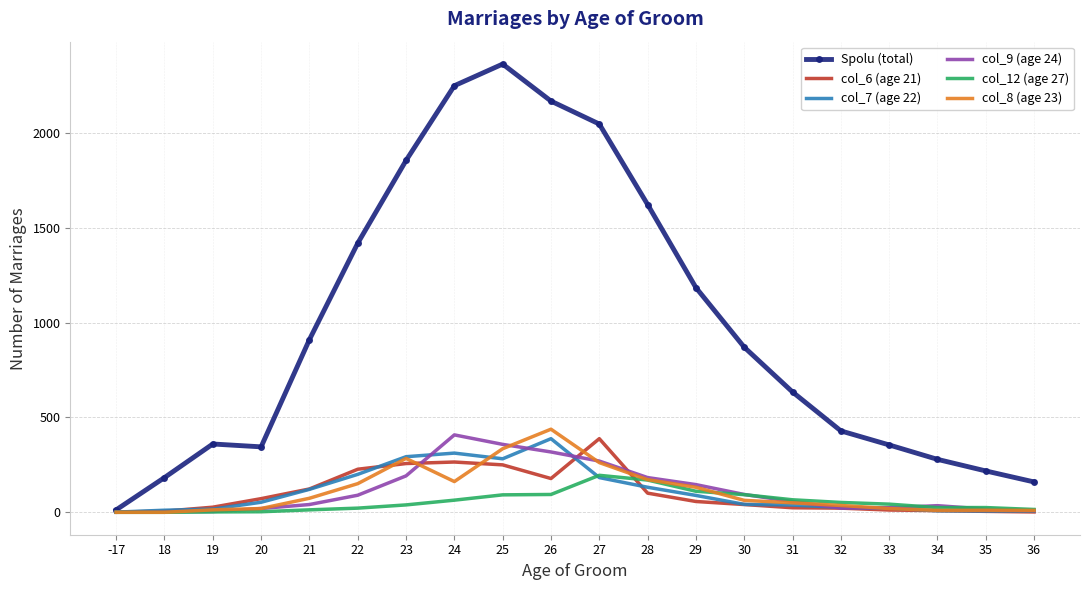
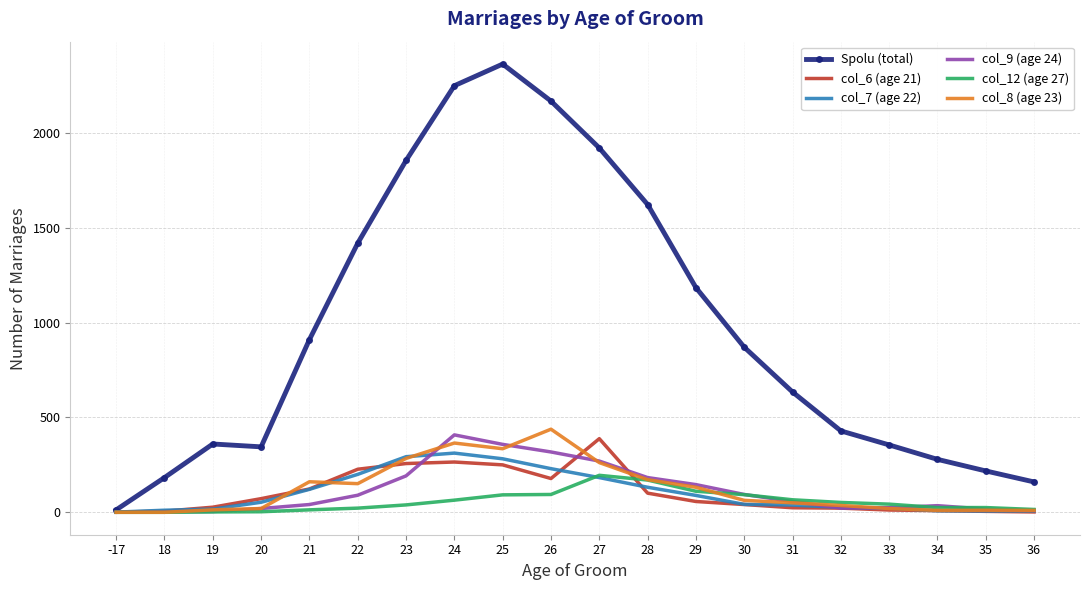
  {
    "Spolu (total)": {
      "18": 180,
      "19": 360,
      "20": 350,
      "21": 910,
      "22": 1420,
      "23": 1850,
      "24": 2250,
      "25": 2360,
      "26": 2170,
-     "27": 2050,
+     "27": 1920,
      "28": 1620,
      "29": 1180,
      "30": 870,
      "31": 630,
      "32": 430,
      "33": 360,
      "34": 280,
      "35": 220,
      "36": 160
    },
    "col_6 (age 21)": {
      "20": 70,
      "22": 230,
      "23": 260,
      "24": 270,
      "25": 250,
      "26": 180,
      "27": 390,
      "28": 100,
      "29": 60,
      "31": 20
    },
    "col_7 (age 22)": {
      "20": 50,
      "22": 200,
      "24": 310,
      "25": 280,
-     "26": 390,
+     "26": 230,
      "28": 130,
      "29": 90
    },
    "col_9 (age 24)": {
      "21": 40,
      "22": 90,
      "23": 190,
      "24": 410,
      "25": 360,
      "26": 320,
      "29": 150
    },
    "col_12 (age 27)": {
      "20": 0,
      "21": 10,
      "22": 20,
      "23": 40,
      "24": 60,
      "25": 90,
      "26": 90,
      "29": 110,
      "32": 50,
      "33": 40
    },
    "col_8 (age 23)": {
-     "21": 70,
+     "21": 160,
      "22": 150,
-     "24": 160,
+     "24": 370,
      "25": 340,
      "26": 440,
      "29": 130,
      "30": 60
    }
  }
